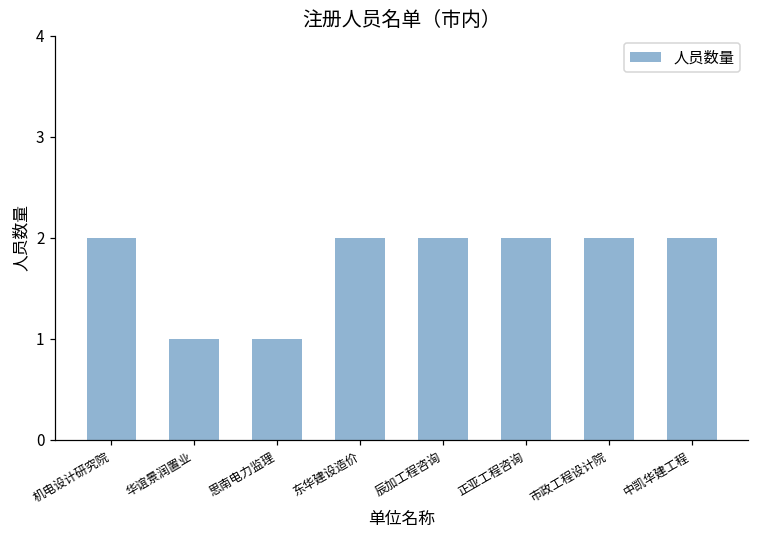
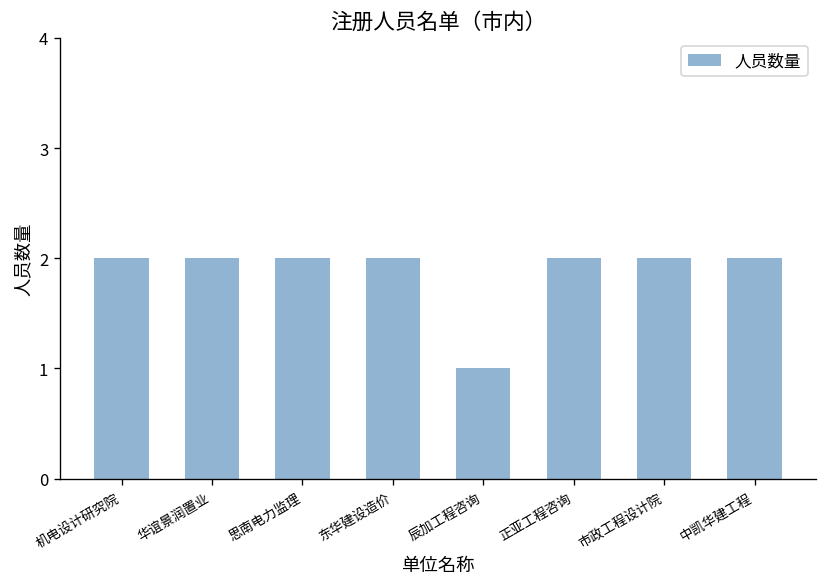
  {
    "机电设计研究院": 2,
-   "华谊景润置业": 1,
-   "思南电力监理": 1,
+   "华谊景润置业": 2,
+   "思南电力监理": 2,
    "东华建设造价": 2,
-   "辰加工程咨询": 2,
+   "辰加工程咨询": 1,
    "正亚工程咨询": 2,
    "市政工程设计院": 2,
    "中凯华建工程": 2
  }
